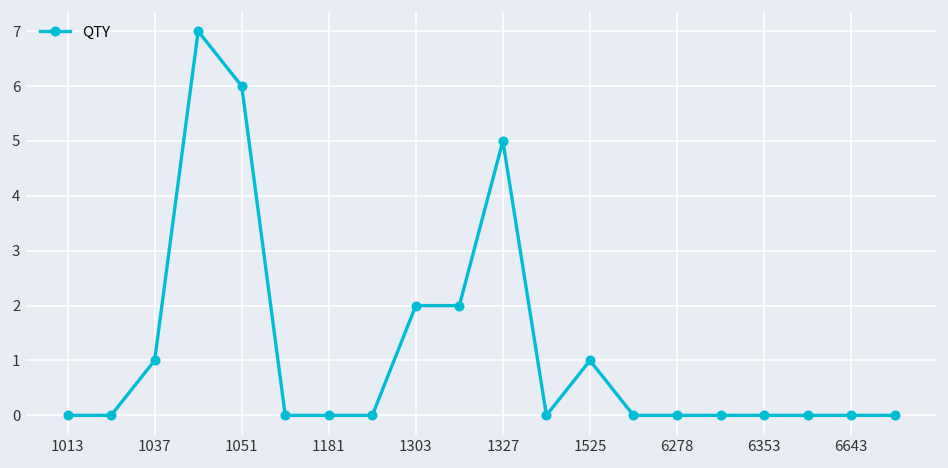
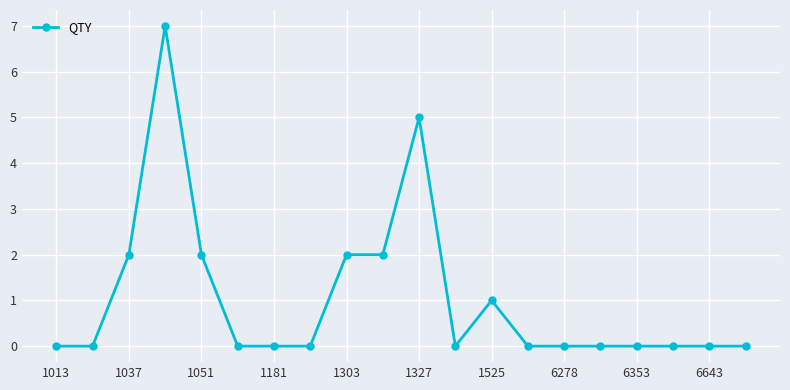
  {
    "1013": 0,
-   "1037": 1,
-   "1051": 6,
+   "1037": 2,
+   "1051": 2,
    "1181": 0,
    "1303": 2,
    "1327": 5,
    "1525": 1,
    "6278": 0,
    "6353": 0,
    "6643": 0
  }
